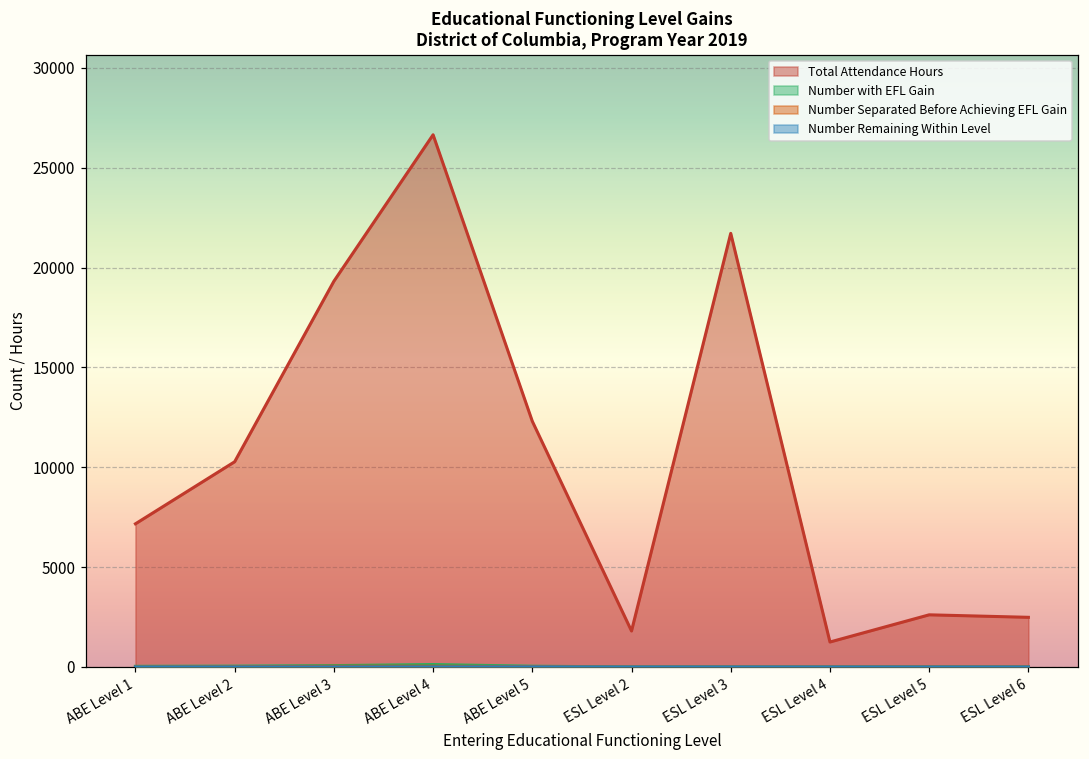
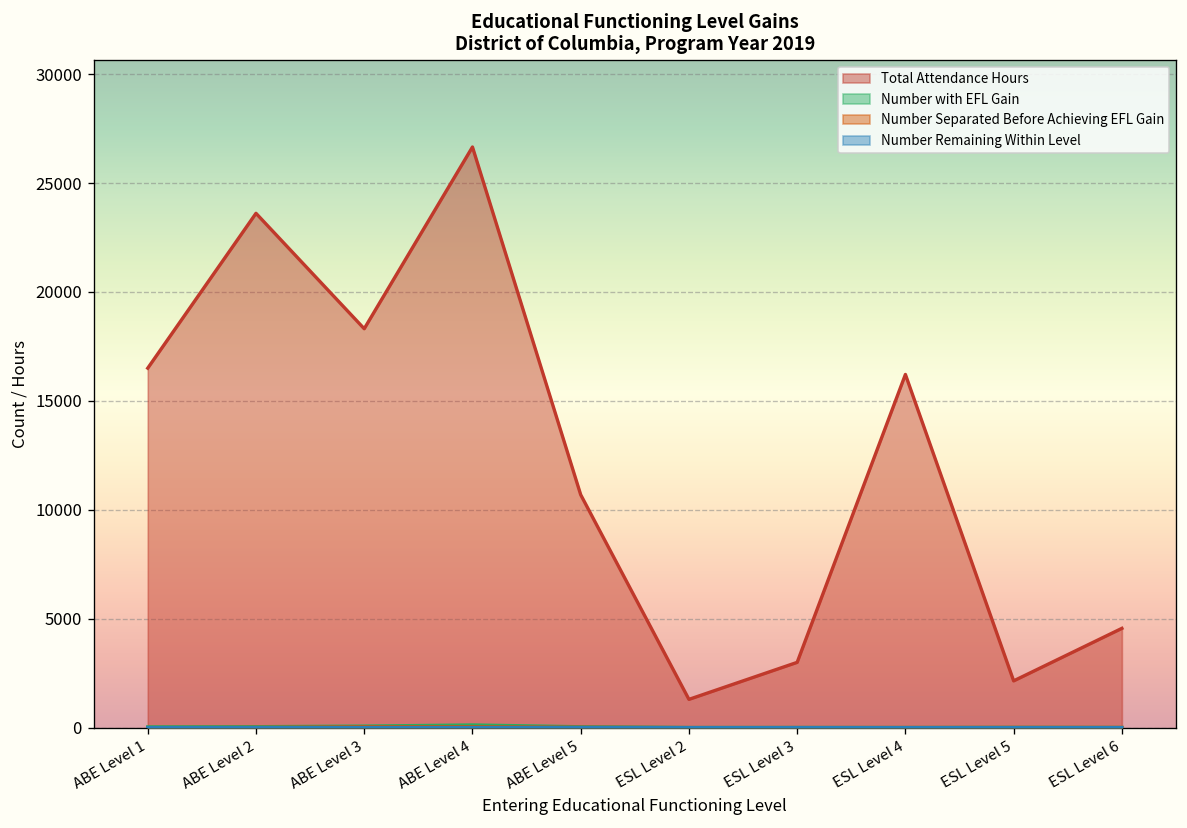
  {
    "Total Attendance Hours": {
-     "ABE Level 1": 7200,
-     "ABE Level 2": 10300,
-     "ABE Level 3": 19300,
+     "ABE Level 1": 16500,
+     "ABE Level 2": 23600,
+     "ABE Level 3": 18300,
      "ABE Level 4": 26700,
-     "ABE Level 5": 12300,
-     "ESL Level 2": 1800,
-     "ESL Level 3": 21700,
-     "ESL Level 4": 1300,
-     "ESL Level 5": 2600,
-     "ESL Level 6": 2500
+     "ABE Level 5": 10700,
+     "ESL Level 2": 1300,
+     "ESL Level 3": 3000,
+     "ESL Level 4": 16200,
+     "ESL Level 5": 2100,
+     "ESL Level 6": 4600
    }
  }
